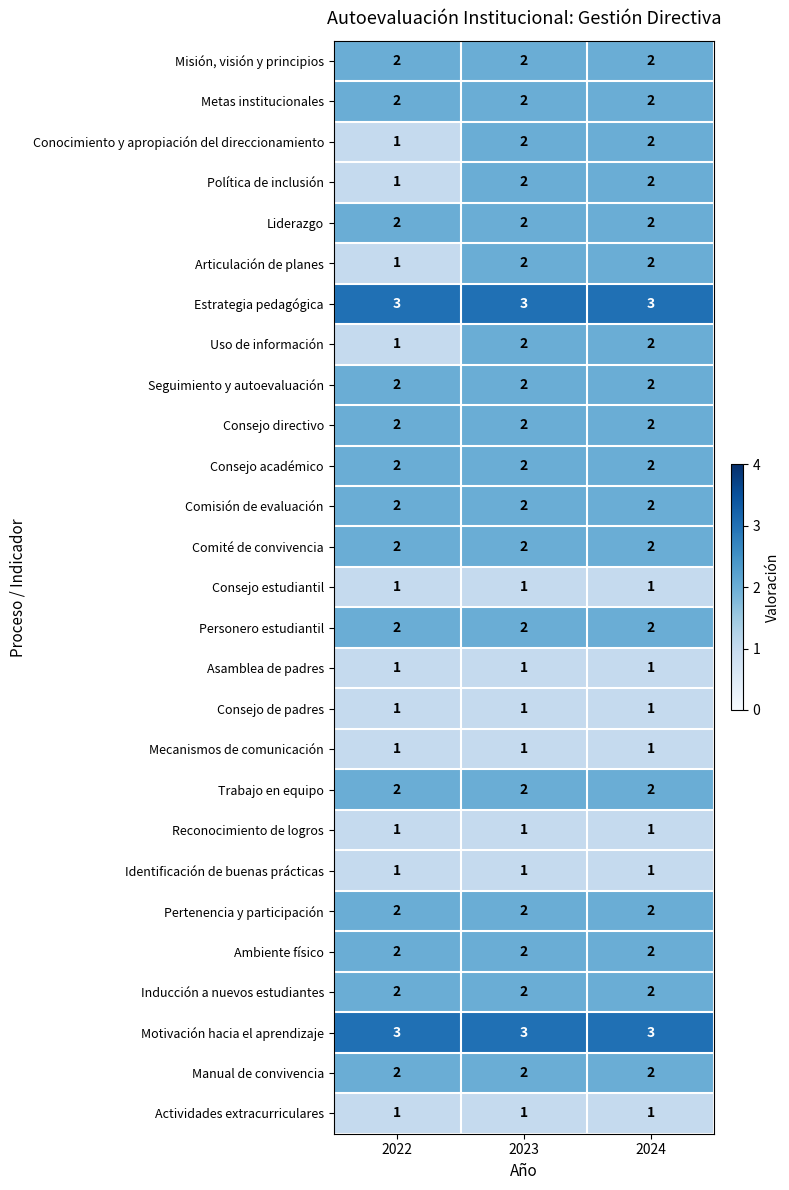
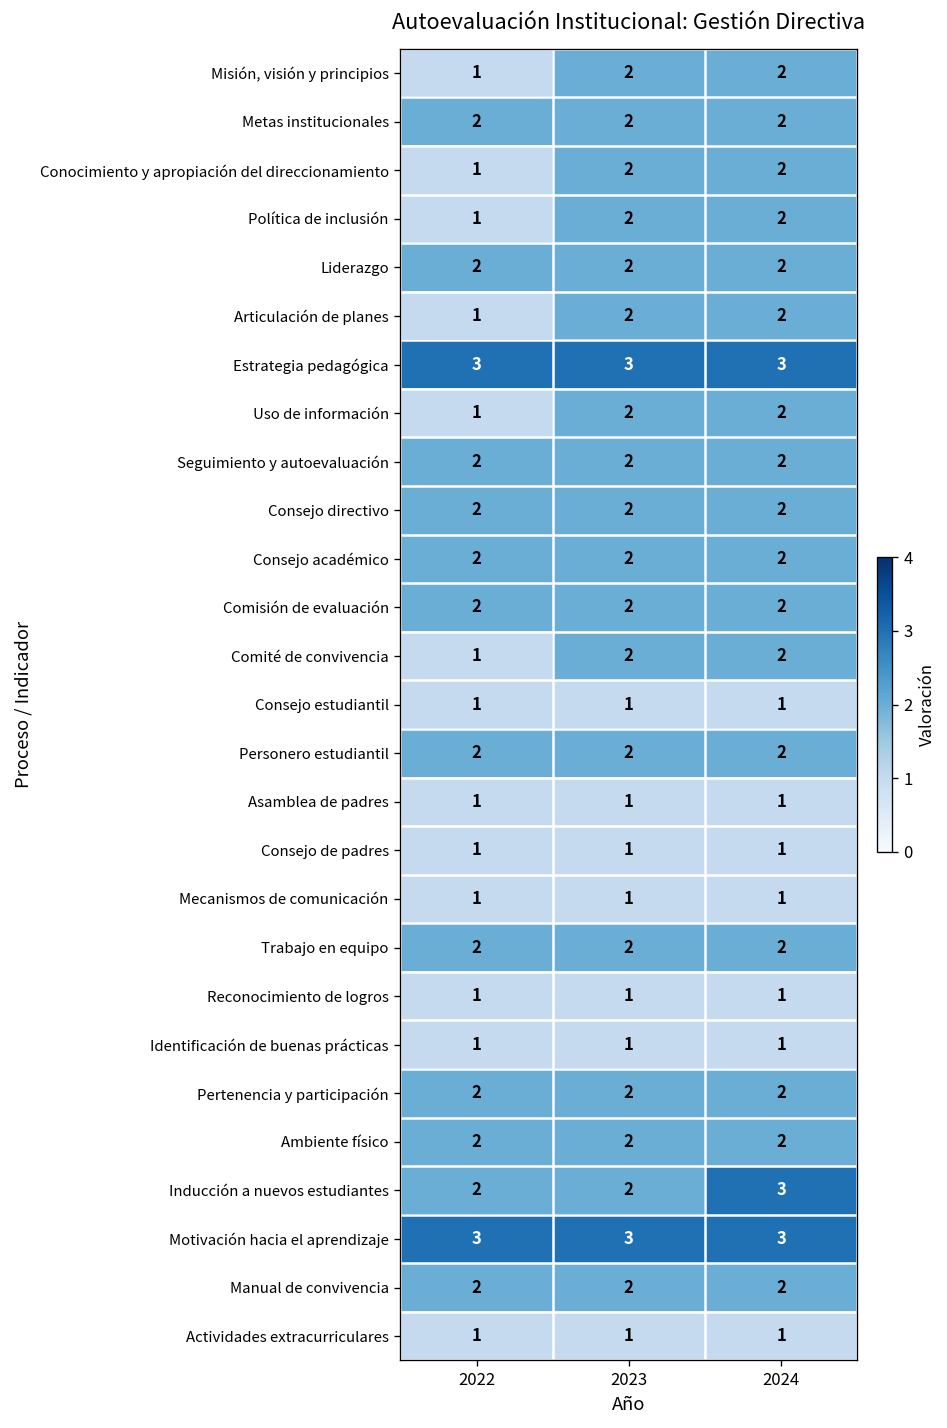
  {
    "Misión, visión y principios": {
-     "2022": 2,
+     "2022": 1,
      "2023": 2,
      "2024": 2
    },
    "Metas institucionales": {
      "2022": 2,
      "2023": 2,
      "2024": 2
    },
    "Conocimiento y apropiación del direccionamiento": {
      "2022": 1,
      "2023": 2,
      "2024": 2
    },
    "Política de inclusión": {
      "2022": 1,
      "2023": 2,
      "2024": 2
    },
    "Liderazgo": {
      "2022": 2,
      "2023": 2,
      "2024": 2
    },
    "Articulación de planes": {
      "2022": 1,
      "2023": 2,
      "2024": 2
    },
    "Estrategia pedagógica": {
      "2022": 3,
      "2023": 3,
      "2024": 3
    },
    "Uso de información": {
      "2022": 1,
      "2023": 2,
      "2024": 2
    },
    "Seguimiento y autoevaluación": {
      "2022": 2,
      "2023": 2,
      "2024": 2
    },
    "Consejo directivo": {
      "2022": 2,
      "2023": 2,
      "2024": 2
    },
    "Consejo académico": {
      "2022": 2,
      "2023": 2,
      "2024": 2
    },
    "Comisión de evaluación": {
      "2022": 2,
      "2023": 2,
      "2024": 2
    },
    "Comité de convivencia": {
-     "2022": 2,
+     "2022": 1,
      "2023": 2,
      "2024": 2
    },
    "Consejo estudiantil": {
      "2022": 1,
      "2023": 1,
      "2024": 1
    },
    "Personero estudiantil": {
      "2022": 2,
      "2023": 2,
      "2024": 2
    },
    "Asamblea de padres": {
      "2022": 1,
      "2023": 1,
      "2024": 1
    },
    "Consejo de padres": {
      "2022": 1,
      "2023": 1,
      "2024": 1
    },
    "Mecanismos de comunicación": {
      "2022": 1,
      "2023": 1,
      "2024": 1
    },
    "Trabajo en equipo": {
      "2022": 2,
      "2023": 2,
      "2024": 2
    },
    "Reconocimiento de logros": {
      "2022": 1,
      "2023": 1,
      "2024": 1
    },
    "Identificación de buenas prácticas": {
      "2022": 1,
      "2023": 1,
      "2024": 1
    },
    "Pertenencia y participación": {
      "2022": 2,
      "2023": 2,
      "2024": 2
    },
    "Ambiente físico": {
      "2022": 2,
      "2023": 2,
      "2024": 2
    },
    "Inducción a nuevos estudiantes": {
      "2022": 2,
      "2023": 2,
-     "2024": 2
+     "2024": 3
    },
    "Motivación hacia el aprendizaje": {
      "2022": 3,
      "2023": 3,
      "2024": 3
    },
    "Manual de convivencia": {
      "2022": 2,
      "2023": 2,
      "2024": 2
    },
    "Actividades extracurriculares": {
      "2022": 1,
      "2023": 1,
      "2024": 1
    }
  }
